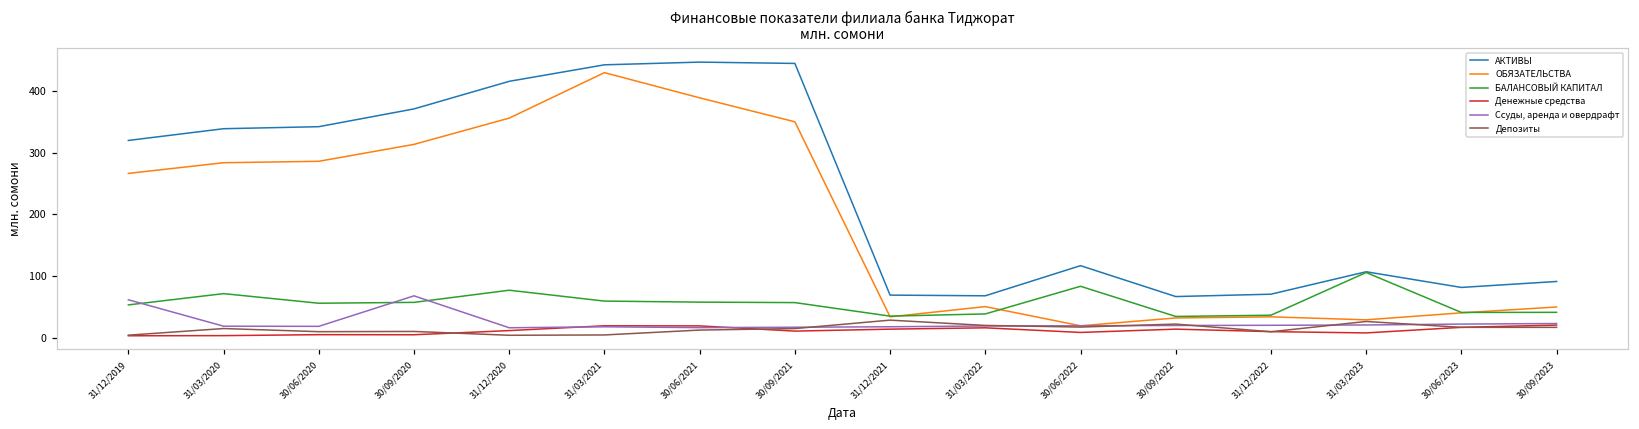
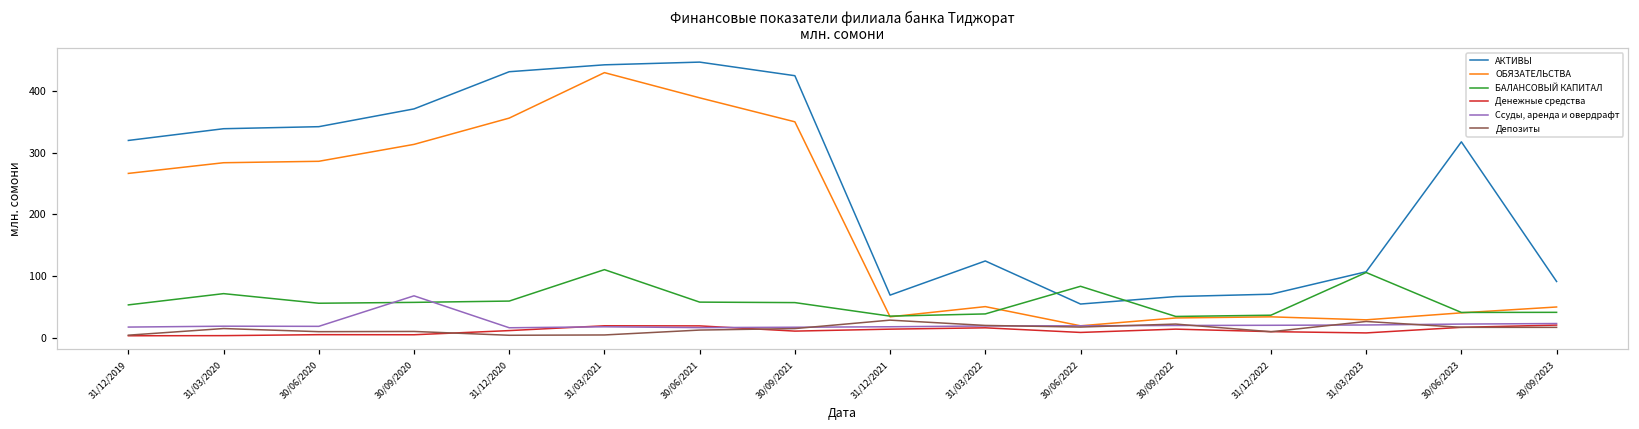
  {
    "АКТИВЫ": {
      "31/12/2019": 320,
      "31/03/2020": 340,
      "30/06/2020": 340,
      "30/09/2020": 370,
-     "31/12/2020": 420,
+     "31/12/2020": 430,
      "31/03/2021": 440,
      "30/06/2021": 450,
-     "30/09/2021": 440,
+     "30/09/2021": 420,
      "31/12/2021": 70,
-     "31/03/2022": 70,
-     "30/06/2022": 120,
+     "31/03/2022": 120,
+     "30/06/2022": 50,
      "30/09/2022": 70,
      "31/12/2022": 70,
-     "30/06/2023": 80,
+     "30/06/2023": 320,
      "30/09/2023": 90
    },
    "ОБЯЗАТЕЛЬСТВА": {
      "31/12/2019": 270,
      "31/03/2020": 280,
      "30/06/2020": 290,
      "30/09/2020": 310,
      "31/12/2020": 360,
      "31/03/2021": 430,
      "30/06/2021": 390,
      "30/09/2021": 350,
      "31/03/2022": 50,
      "30/09/2023": 50
    },
    "БАЛАНСОВЫЙ КАПИТАЛ": {
      "31/12/2019": 50,
      "31/03/2020": 70,
      "30/06/2020": 60,
      "30/09/2020": 60,
-     "31/12/2020": 80,
-     "31/03/2021": 60,
+     "31/12/2020": 60,
+     "31/03/2021": 110,
      "30/06/2021": 60,
      "30/09/2021": 60,
      "31/03/2022": 40,
      "30/06/2022": 80,
      "30/09/2023": 40
    },
    "Денежные средства": {
      "31/03/2020": 0,
      "30/06/2020": 10,
      "30/09/2020": 10,
      "30/06/2022": 10,
      "30/09/2022": 10,
      "31/03/2023": 10
    },
    "Ссуды, аренда и овердрафт": {
-     "31/12/2019": 60,
+     "31/12/2019": 20,
      "30/06/2020": 20,
      "30/09/2020": 70,
      "31/12/2022": 20,
      "31/03/2023": 20,
      "30/06/2023": 20
    },
    "Депозиты": {
      "30/06/2020": 10,
      "30/09/2020": 10,
      "31/12/2020": 0,
      "31/03/2021": 0,
      "31/12/2021": 30
    }
  }
